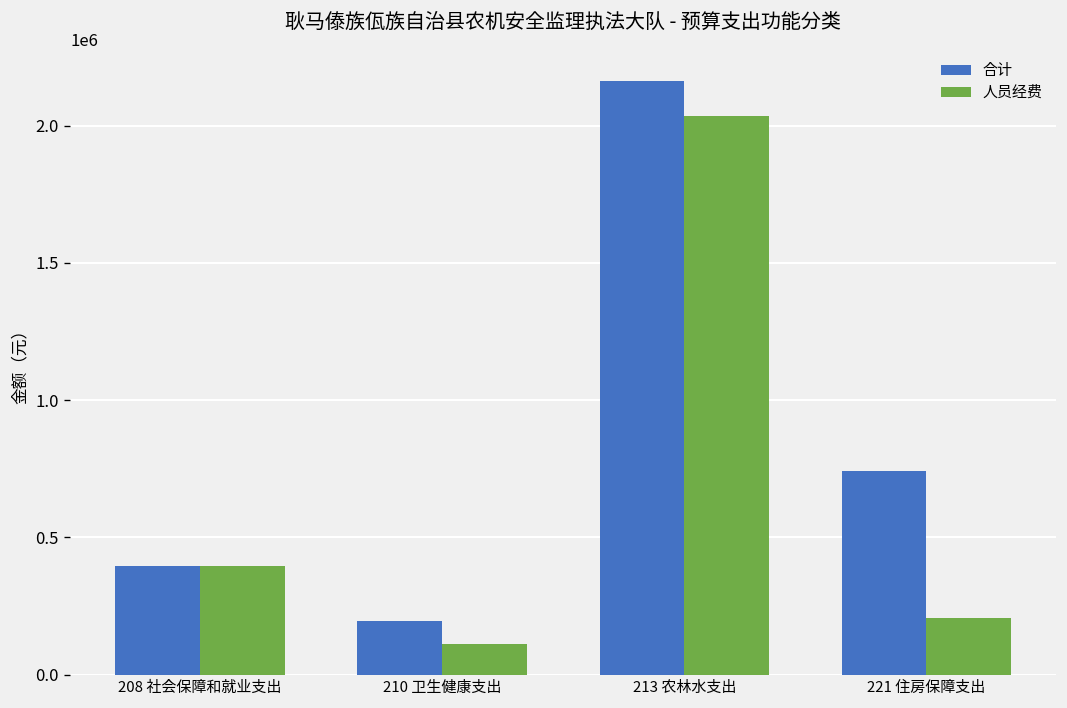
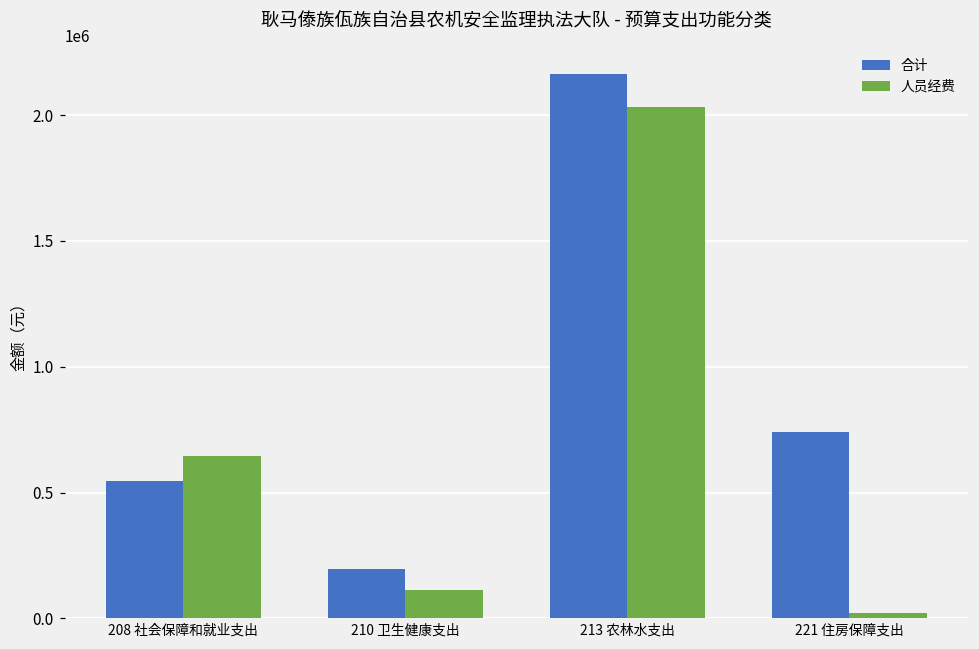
  {
    "合计": {
-     "208 社会保障和就业支出": 390000,
+     "208 社会保障和就业支出": 550000,
      "210 卫生健康支出": 200000,
      "213 农林水支出": 2160000,
      "221 住房保障支出": 740000
    },
    "人员经费": {
-     "208 社会保障和就业支出": 390000,
+     "208 社会保障和就业支出": 650000,
      "210 卫生健康支出": 110000,
      "213 农林水支出": 2030000,
-     "221 住房保障支出": 200000
+     "221 住房保障支出": 20000
    }
  }
